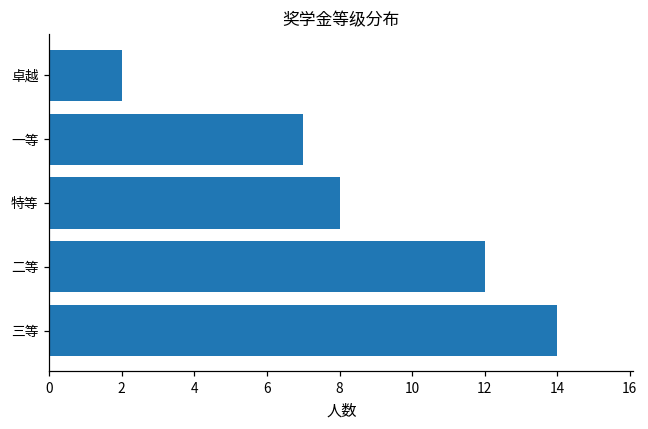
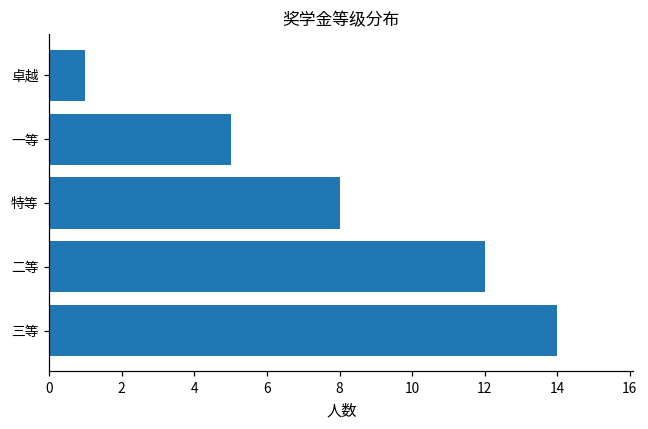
  {
-   "卓越": 2,
-   "一等": 7,
+   "卓越": 1,
+   "一等": 5,
    "特等": 8,
    "二等": 12,
    "三等": 14
  }
